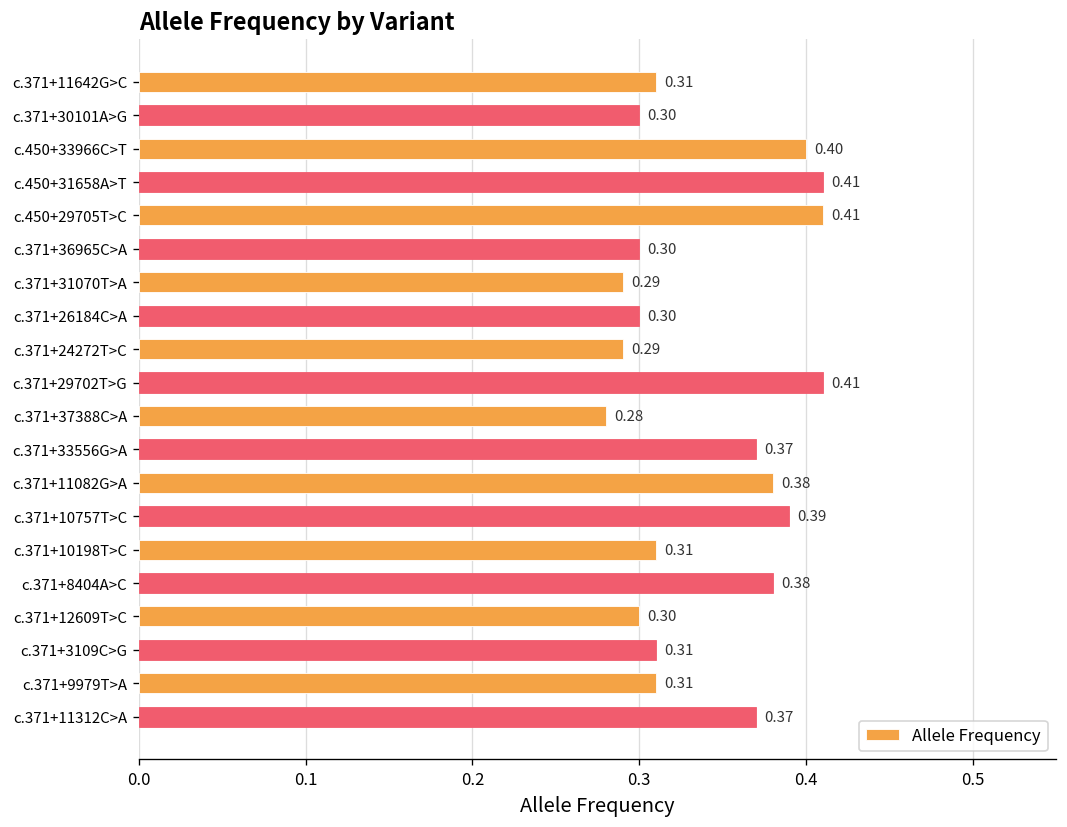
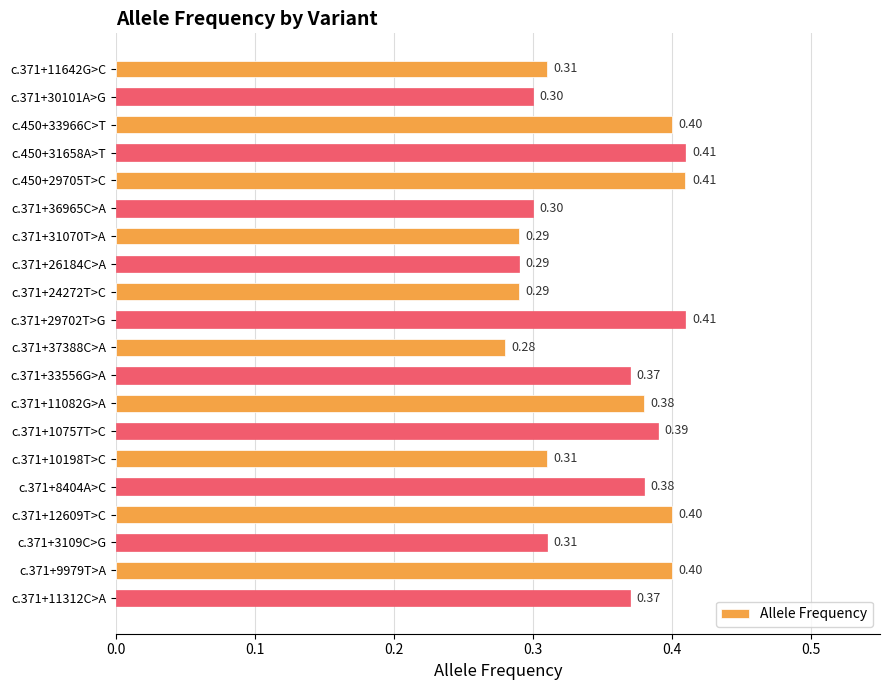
  {
    "c.371+11642G>C": 0.31,
    "c.371+30101A>G": 0.30,
    "c.450+33966C>T": 0.40,
    "c.450+31658A>T": 0.41,
    "c.450+29705T>C": 0.41,
    "c.371+36965C>A": 0.30,
    "c.371+31070T>A": 0.29,
-   "c.371+26184C>A": 0.30,
+   "c.371+26184C>A": 0.29,
    "c.371+24272T>C": 0.29,
    "c.371+29702T>G": 0.41,
    "c.371+37388C>A": 0.28,
    "c.371+33556G>A": 0.37,
    "c.371+11082G>A": 0.38,
    "c.371+10757T>C": 0.39,
    "c.371+10198T>C": 0.31,
    "c.371+8404A>C": 0.38,
-   "c.371+12609T>C": 0.30,
+   "c.371+12609T>C": 0.40,
    "c.371+3109C>G": 0.31,
-   "c.371+9979T>A": 0.31,
+   "c.371+9979T>A": 0.40,
    "c.371+11312C>A": 0.37
  }
